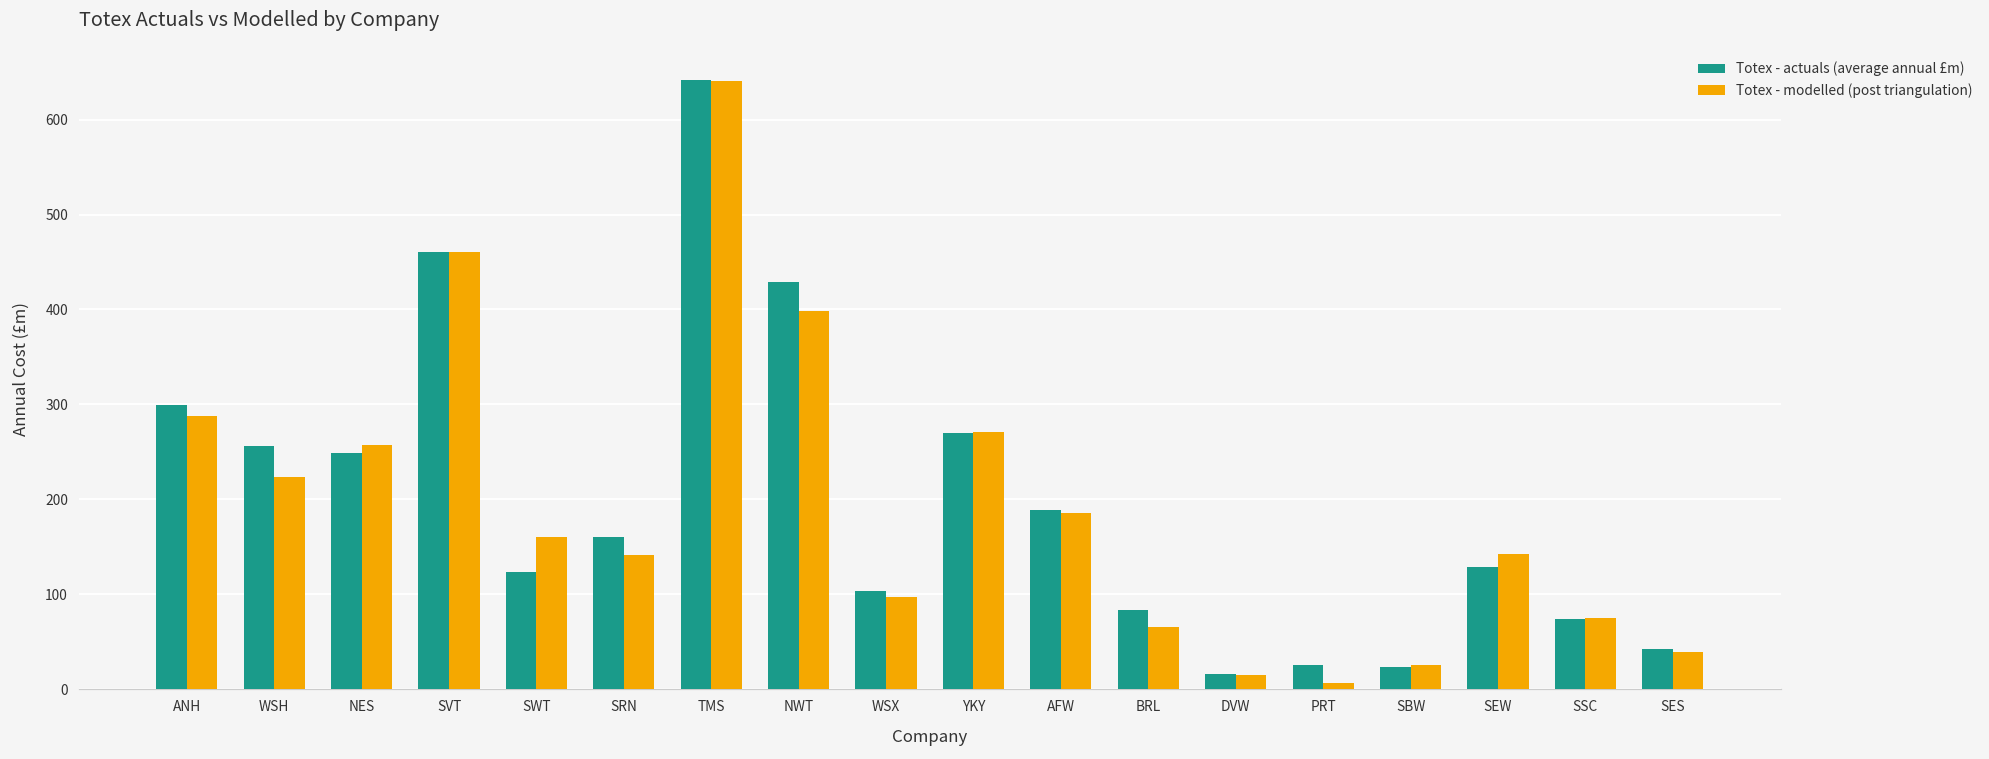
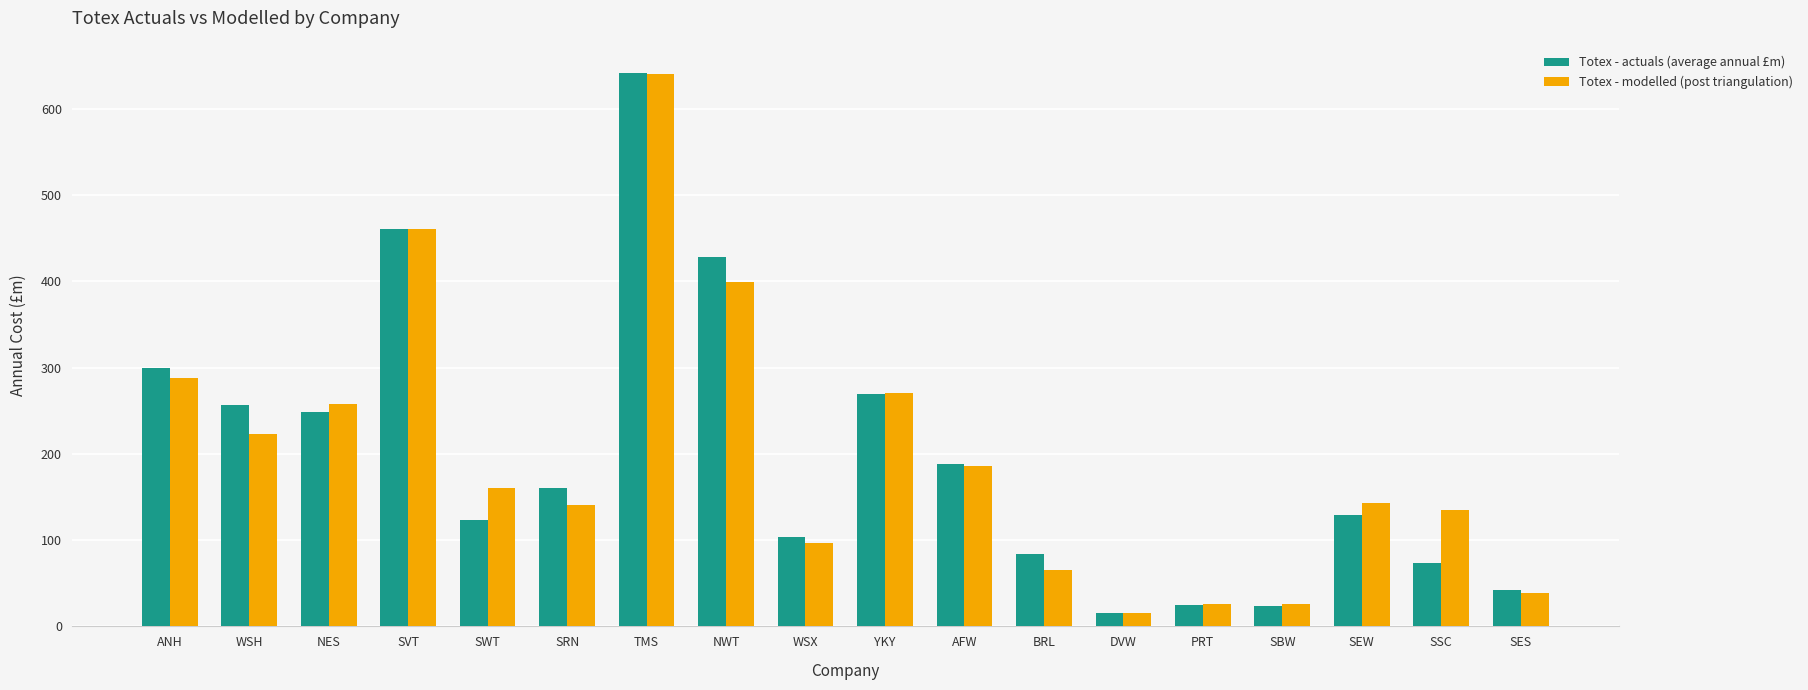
  {
    "Totex - actuals (average annual £m)": {
      "ANH": 300,
      "WSH": 260,
      "NES": 250,
      "SVT": 460,
      "SWT": 120,
      "SRN": 160,
      "TMS": 640,
      "NWT": 430,
      "WSX": 100,
      "YKY": 270,
      "AFW": 190,
      "BRL": 80,
      "DVW": 20,
      "PRT": 30,
      "SBW": 20,
      "SEW": 130,
      "SSC": 70,
      "SES": 40
    },
    "Totex - modelled (post triangulation)": {
      "ANH": 290,
      "WSH": 220,
      "NES": 260,
      "SVT": 460,
      "SWT": 160,
      "SRN": 140,
      "TMS": 640,
      "NWT": 400,
      "WSX": 100,
      "YKY": 270,
      "AFW": 190,
      "BRL": 70,
      "DVW": 10,
-     "PRT": 10,
+     "PRT": 30,
      "SBW": 30,
      "SEW": 140,
-     "SSC": 70,
+     "SSC": 140,
      "SES": 40
    }
  }
